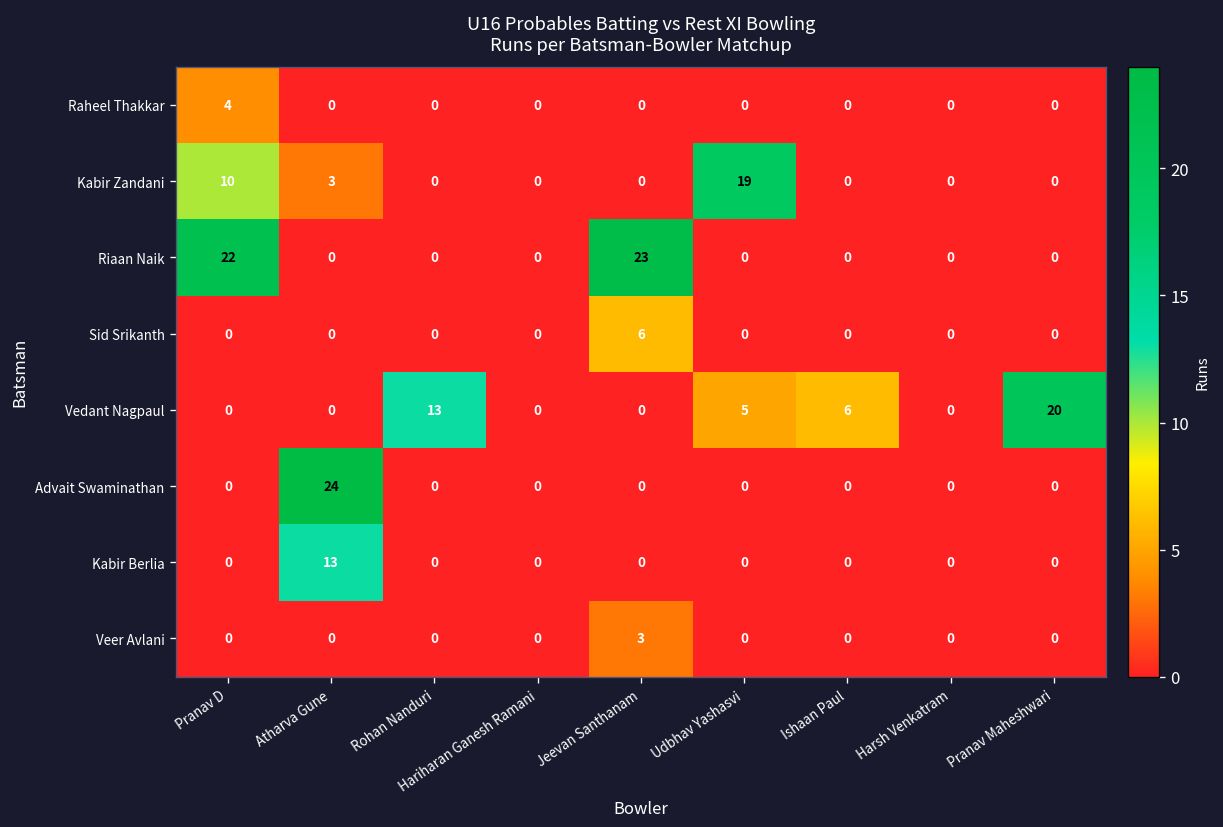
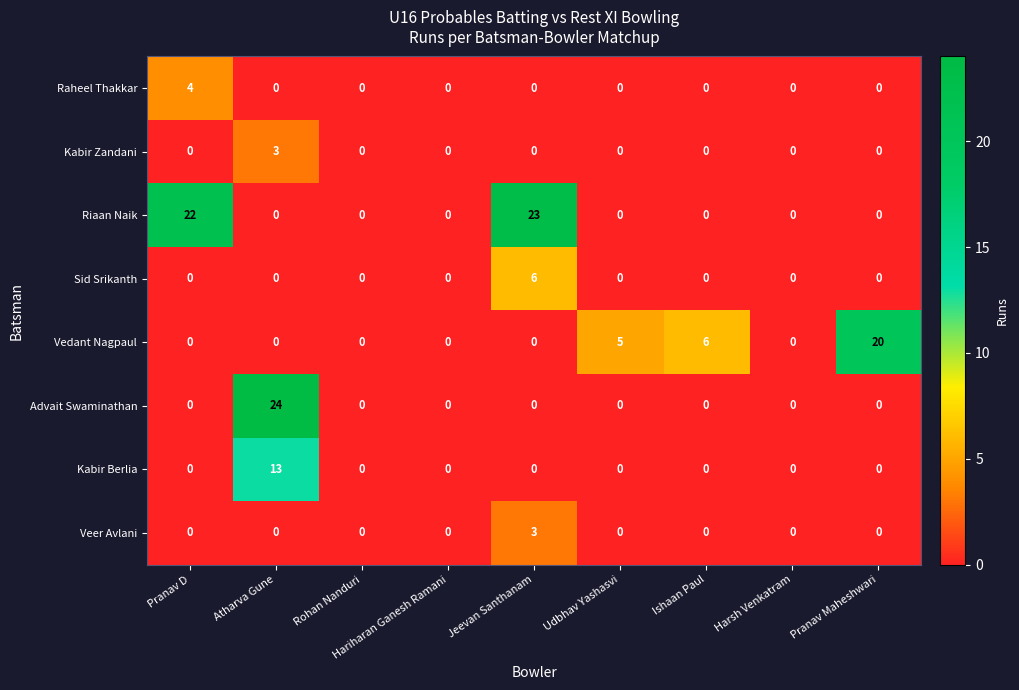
  {
    "Raheel Thakkar": {
      "Pranav D": 4,
      "Atharva Gune": 0,
      "Rohan Nanduri": 0,
      "Hariharan Ganesh Ramani": 0,
      "Jeevan Santhanam": 0,
      "Udbhav Yashasvi": 0,
      "Ishaan Paul": 0,
      "Harsh Venkatram": 0,
      "Pranav Maheshwari": 0
    },
    "Kabir Zandani": {
-     "Pranav D": 10,
+     "Pranav D": 0,
      "Atharva Gune": 3,
      "Rohan Nanduri": 0,
      "Hariharan Ganesh Ramani": 0,
      "Jeevan Santhanam": 0,
-     "Udbhav Yashasvi": 19,
+     "Udbhav Yashasvi": 0,
      "Ishaan Paul": 0,
      "Harsh Venkatram": 0,
      "Pranav Maheshwari": 0
    },
    "Riaan Naik": {
      "Pranav D": 22,
      "Atharva Gune": 0,
      "Rohan Nanduri": 0,
      "Hariharan Ganesh Ramani": 0,
      "Jeevan Santhanam": 23,
      "Udbhav Yashasvi": 0,
      "Ishaan Paul": 0,
      "Harsh Venkatram": 0,
      "Pranav Maheshwari": 0
    },
    "Sid Srikanth": {
      "Pranav D": 0,
      "Atharva Gune": 0,
      "Rohan Nanduri": 0,
      "Hariharan Ganesh Ramani": 0,
      "Jeevan Santhanam": 6,
      "Udbhav Yashasvi": 0,
      "Ishaan Paul": 0,
      "Harsh Venkatram": 0,
      "Pranav Maheshwari": 0
    },
    "Vedant Nagpaul": {
      "Pranav D": 0,
      "Atharva Gune": 0,
-     "Rohan Nanduri": 13,
+     "Rohan Nanduri": 0,
      "Hariharan Ganesh Ramani": 0,
      "Jeevan Santhanam": 0,
      "Udbhav Yashasvi": 5,
      "Ishaan Paul": 6,
      "Harsh Venkatram": 0,
      "Pranav Maheshwari": 20
    },
    "Advait Swaminathan": {
      "Pranav D": 0,
      "Atharva Gune": 24,
      "Rohan Nanduri": 0,
      "Hariharan Ganesh Ramani": 0,
      "Jeevan Santhanam": 0,
      "Udbhav Yashasvi": 0,
      "Ishaan Paul": 0,
      "Harsh Venkatram": 0,
      "Pranav Maheshwari": 0
    },
    "Kabir Berlia": {
      "Pranav D": 0,
      "Atharva Gune": 13,
      "Rohan Nanduri": 0,
      "Hariharan Ganesh Ramani": 0,
      "Jeevan Santhanam": 0,
      "Udbhav Yashasvi": 0,
      "Ishaan Paul": 0,
      "Harsh Venkatram": 0,
      "Pranav Maheshwari": 0
    },
    "Veer Avlani": {
      "Pranav D": 0,
      "Atharva Gune": 0,
      "Rohan Nanduri": 0,
      "Hariharan Ganesh Ramani": 0,
      "Jeevan Santhanam": 3,
      "Udbhav Yashasvi": 0,
      "Ishaan Paul": 0,
      "Harsh Venkatram": 0,
      "Pranav Maheshwari": 0
    }
  }
